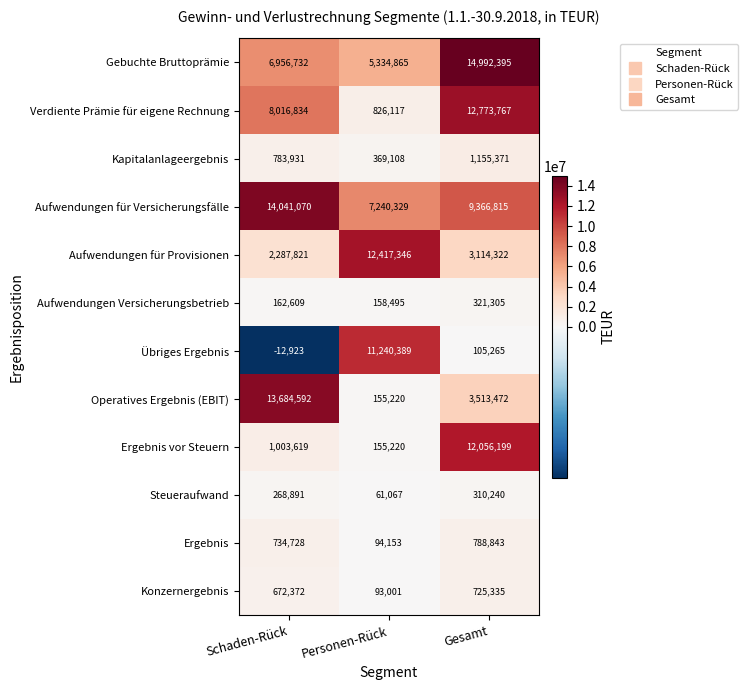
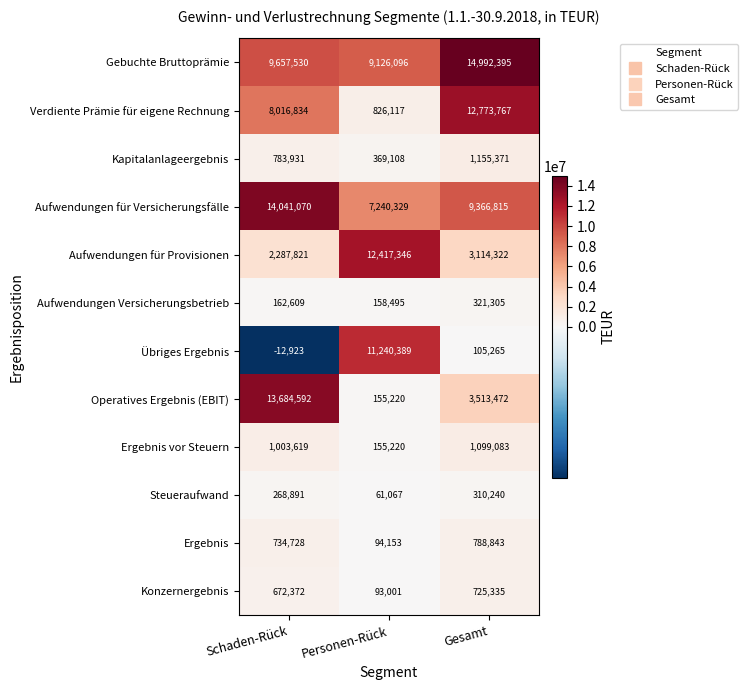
  {
    "Gebuchte Bruttoprämie": {
-     "Schaden-Rück": "6,956,732",
-     "Personen-Rück": "5,334,865",
+     "Schaden-Rück": "9,657,530",
+     "Personen-Rück": "9,126,096",
      "Gesamt": "14,992,395"
    },
    "Verdiente Prämie für eigene Rechnung": {
      "Schaden-Rück": "8,016,834",
      "Personen-Rück": "826,117",
      "Gesamt": "12,773,767"
    },
    "Kapitalanlageergebnis": {
      "Schaden-Rück": "783,931",
      "Personen-Rück": "369,108",
      "Gesamt": "1,155,371"
    },
    "Aufwendungen für Versicherungsfälle": {
      "Schaden-Rück": "14,041,070",
      "Personen-Rück": "7,240,329",
      "Gesamt": "9,366,815"
    },
    "Aufwendungen für Provisionen": {
      "Schaden-Rück": "2,287,821",
      "Personen-Rück": "12,417,346",
      "Gesamt": "3,114,322"
    },
    "Aufwendungen Versicherungsbetrieb": {
      "Schaden-Rück": "162,609",
      "Personen-Rück": "158,495",
      "Gesamt": "321,305"
    },
    "Übriges Ergebnis": {
      "Schaden-Rück": "-12,923",
      "Personen-Rück": "11,240,389",
      "Gesamt": "105,265"
    },
    "Operatives Ergebnis (EBIT)": {
      "Schaden-Rück": "13,684,592",
      "Personen-Rück": "155,220",
      "Gesamt": "3,513,472"
    },
    "Ergebnis vor Steuern": {
      "Schaden-Rück": "1,003,619",
      "Personen-Rück": "155,220",
-     "Gesamt": "12,056,199"
+     "Gesamt": "1,099,083"
    },
    "Steueraufwand": {
      "Schaden-Rück": "268,891",
      "Personen-Rück": "61,067",
      "Gesamt": "310,240"
    },
    "Ergebnis": {
      "Schaden-Rück": "734,728",
      "Personen-Rück": "94,153",
      "Gesamt": "788,843"
    },
    "Konzernergebnis": {
      "Schaden-Rück": "672,372",
      "Personen-Rück": "93,001",
      "Gesamt": "725,335"
    }
  }
